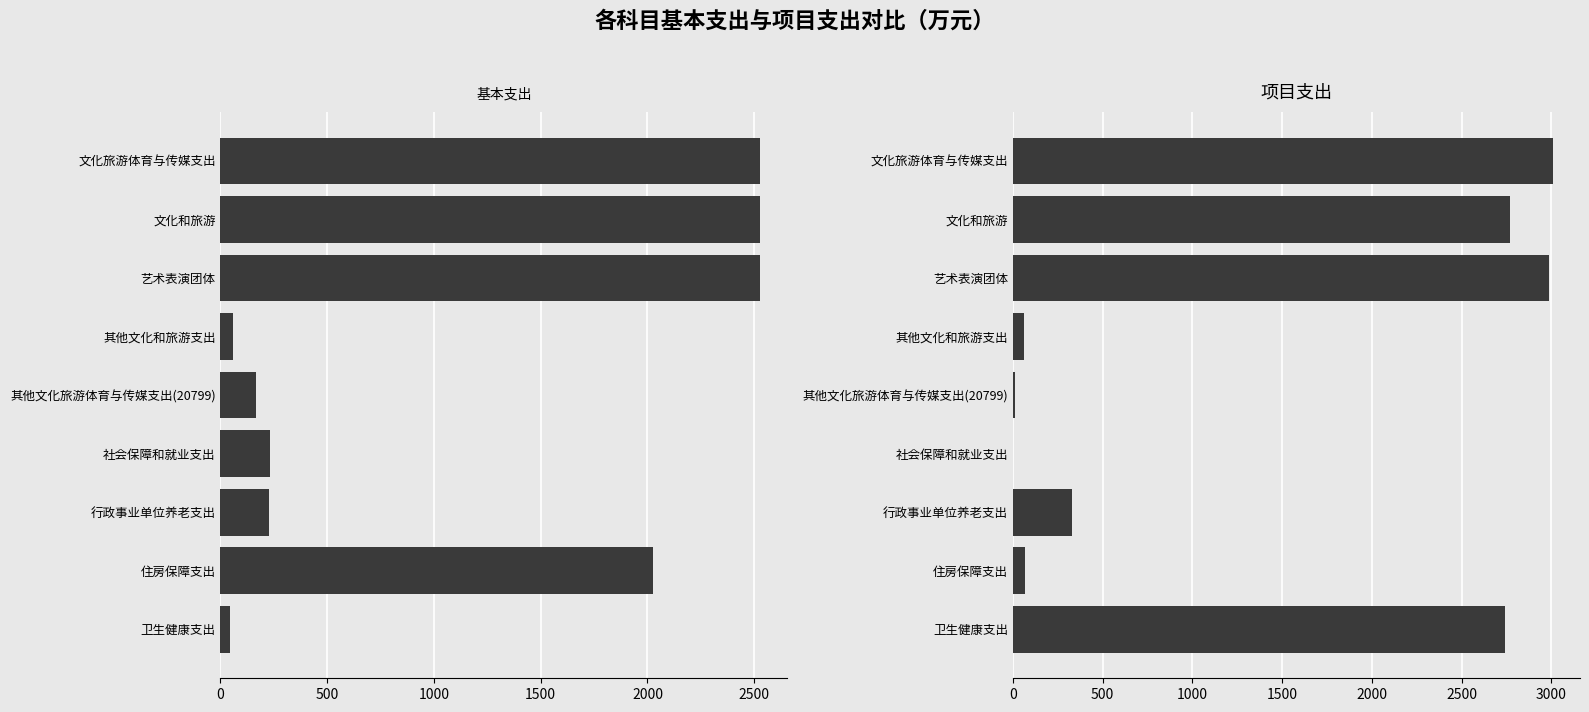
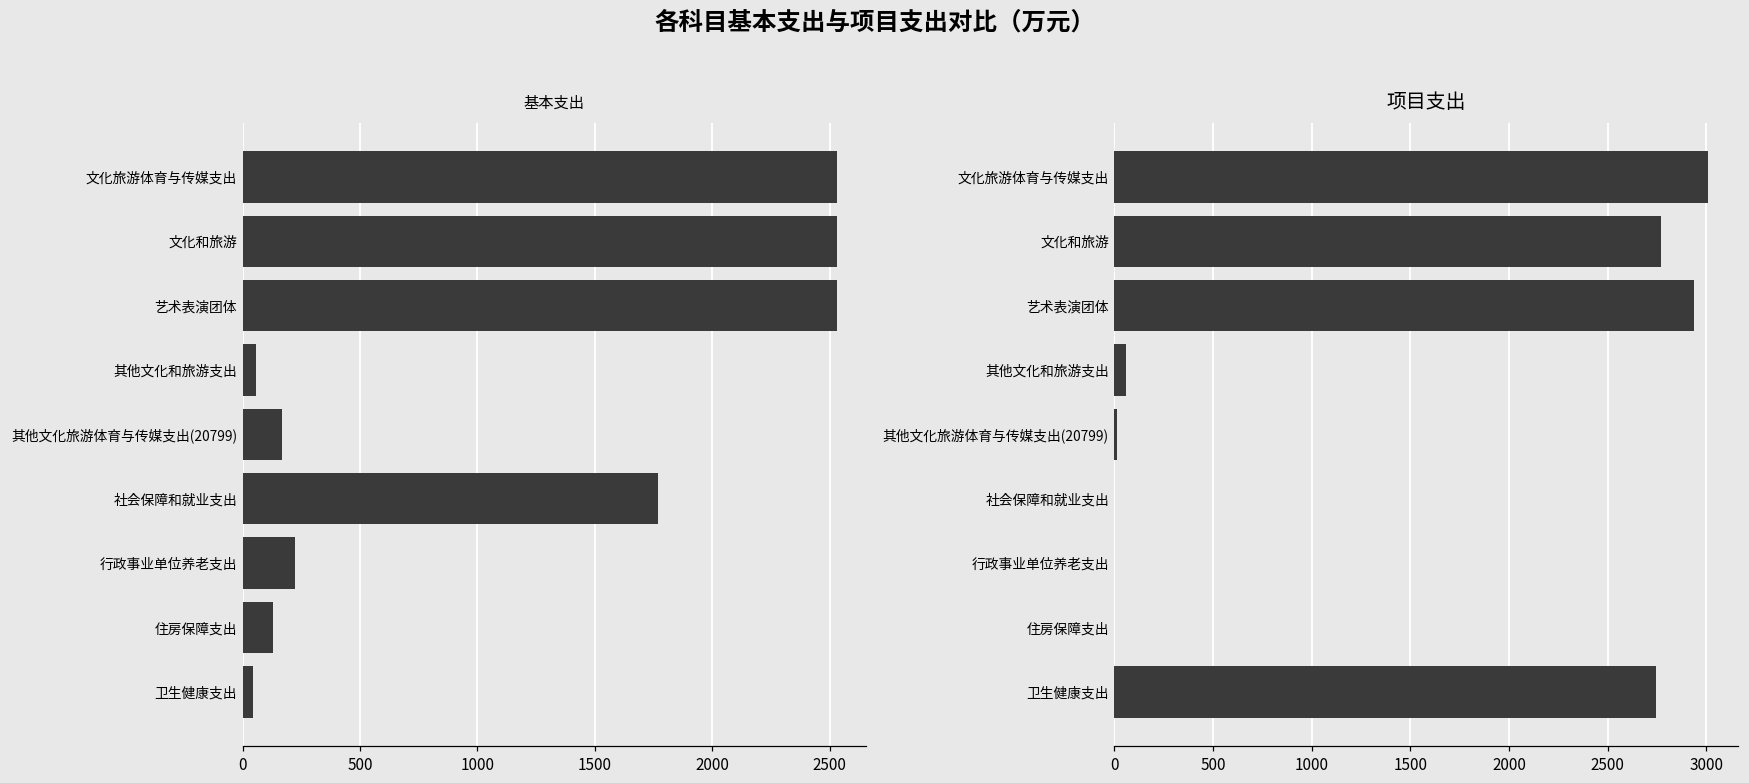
  {
    "基本支出": {
      "文化旅游体育与传媒支出": 2530,
      "文化和旅游": 2530,
      "艺术表演团体": 2530,
      "其他文化和旅游支出": 60,
      "其他文化旅游体育与传媒支出(20799)": 170,
-     "社会保障和就业支出": 230,
+     "社会保障和就业支出": 1770,
      "行政事业单位养老支出": 230,
-     "住房保障支出": 2020,
+     "住房保障支出": 130,
      "卫生健康支出": 40
    },
    "项目支出": {
      "文化旅游体育与传媒支出": 3010,
      "文化和旅游": 2770,
-     "艺术表演团体": 2980,
+     "艺术表演团体": 2940,
      "其他文化和旅游支出": 60,
      "社会保障和就业支出": 0,
-     "行政事业单位养老支出": 330,
-     "住房保障支出": 70,
+     "行政事业单位养老支出": 0,
+     "住房保障支出": 0,
      "卫生健康支出": 2740
    }
  }
